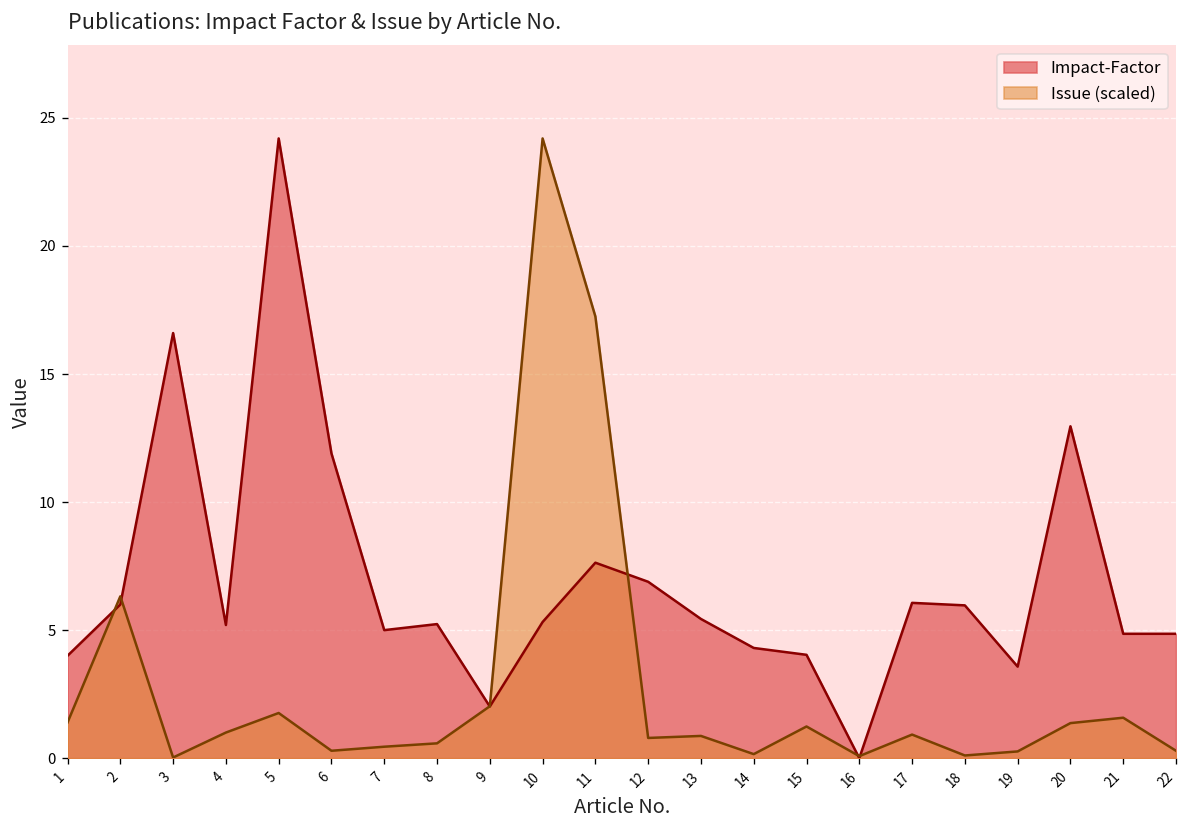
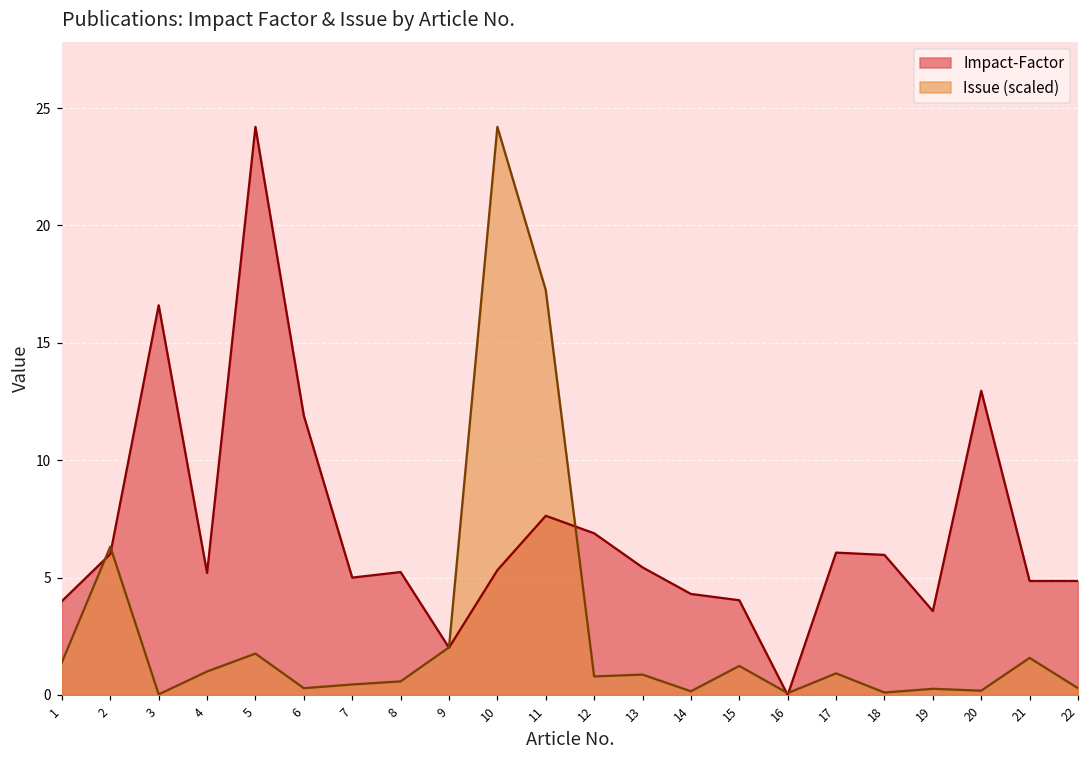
  {
    "Impact-Factor": {
      "1": 4.0,
      "2": 6.0,
      "3": 16.6,
      "4": 5.2,
      "5": 24.2,
      "6": 11.9,
      "7": 5.0,
      "8": 5.2,
      "10": 5.3,
      "11": 7.6,
      "12": 6.9,
      "13": 5.4,
      "14": 4.3,
      "15": 4.0,
      "17": 6.1,
      "18": 6.0,
      "19": 3.6,
      "20": 13.0,
      "21": 4.9,
      "22": 4.9
    },
    "Issue (scaled)": {
      "1": 1.4,
      "2": 6.3,
      "3": 0.0,
      "4": 1.0,
      "5": 1.8,
      "6": 0.3,
      "7": 0.4,
      "8": 0.6,
      "10": 24.2,
      "11": 17.2,
      "12": 0.8,
      "13": 0.9,
      "14": 0.2,
      "15": 1.2,
      "17": 0.9,
      "18": 0.1,
      "19": 0.3,
-     "20": 1.4,
+     "20": 0.2,
      "21": 1.6,
      "22": 0.3
    }
  }
